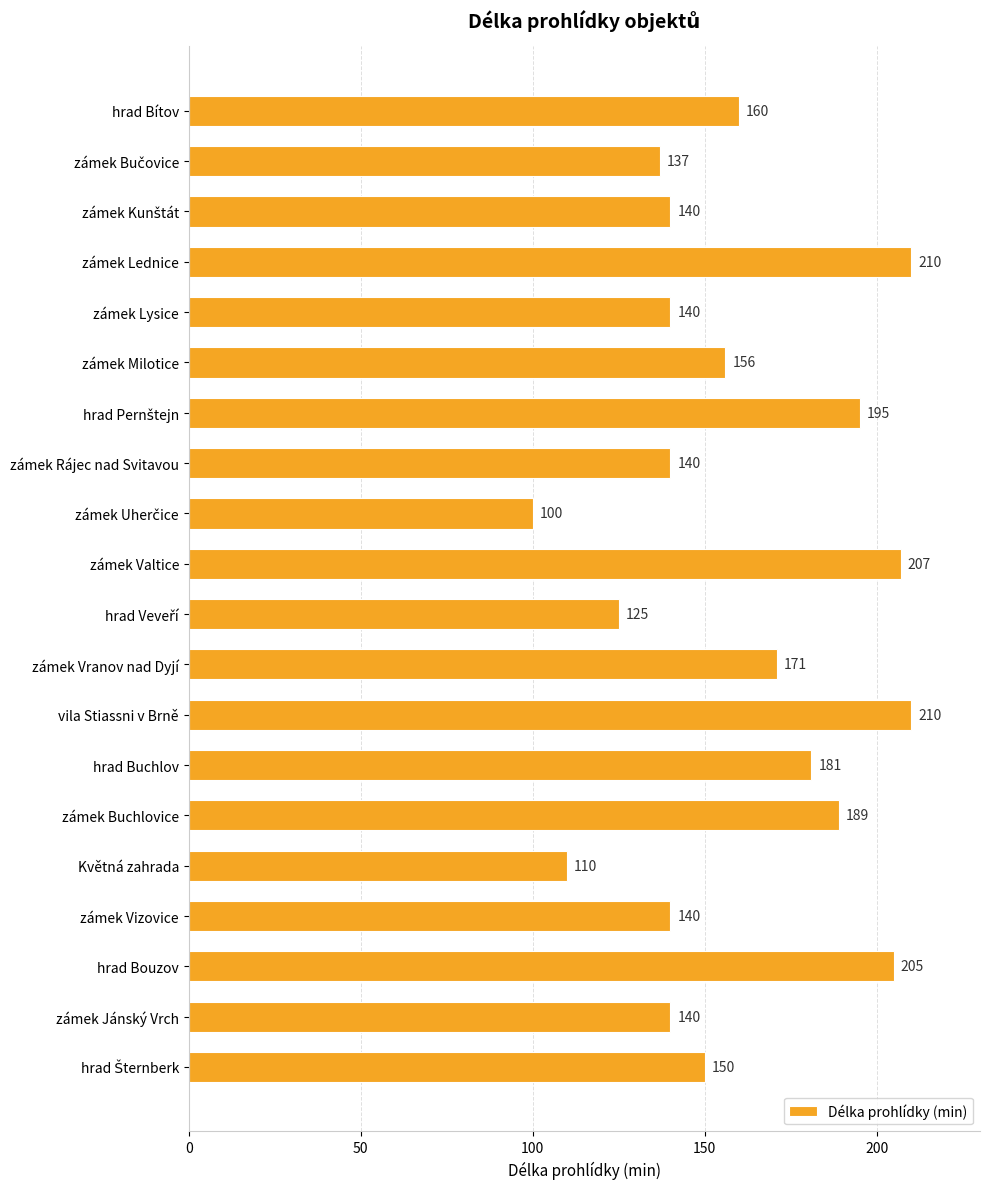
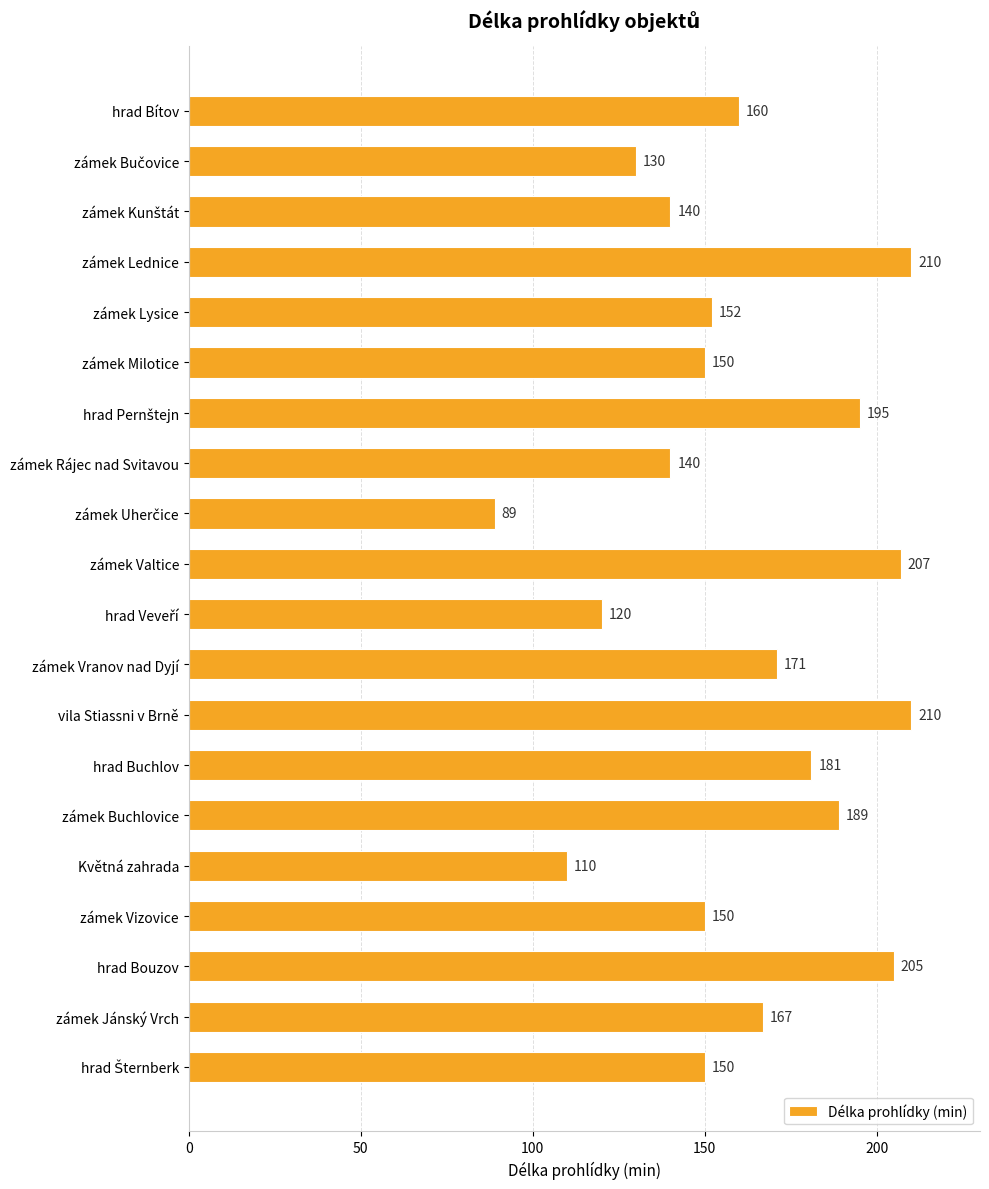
  {
    "hrad Bítov": 160,
-   "zámek Bučovice": 137,
+   "zámek Bučovice": 130,
    "zámek Kunštát": 140,
    "zámek Lednice": 210,
-   "zámek Lysice": 140,
-   "zámek Milotice": 156,
+   "zámek Lysice": 152,
+   "zámek Milotice": 150,
    "hrad Pernštejn": 195,
    "zámek Rájec nad Svitavou": 140,
-   "zámek Uherčice": 100,
+   "zámek Uherčice": 89,
    "zámek Valtice": 207,
-   "hrad Veveří": 125,
+   "hrad Veveří": 120,
    "zámek Vranov nad Dyjí": 171,
    "vila Stiassni v Brně": 210,
    "hrad Buchlov": 181,
    "zámek Buchlovice": 189,
    "Květná zahrada": 110,
-   "zámek Vizovice": 140,
+   "zámek Vizovice": 150,
    "hrad Bouzov": 205,
-   "zámek Jánský Vrch": 140,
+   "zámek Jánský Vrch": 167,
    "hrad Šternberk": 150
  }
